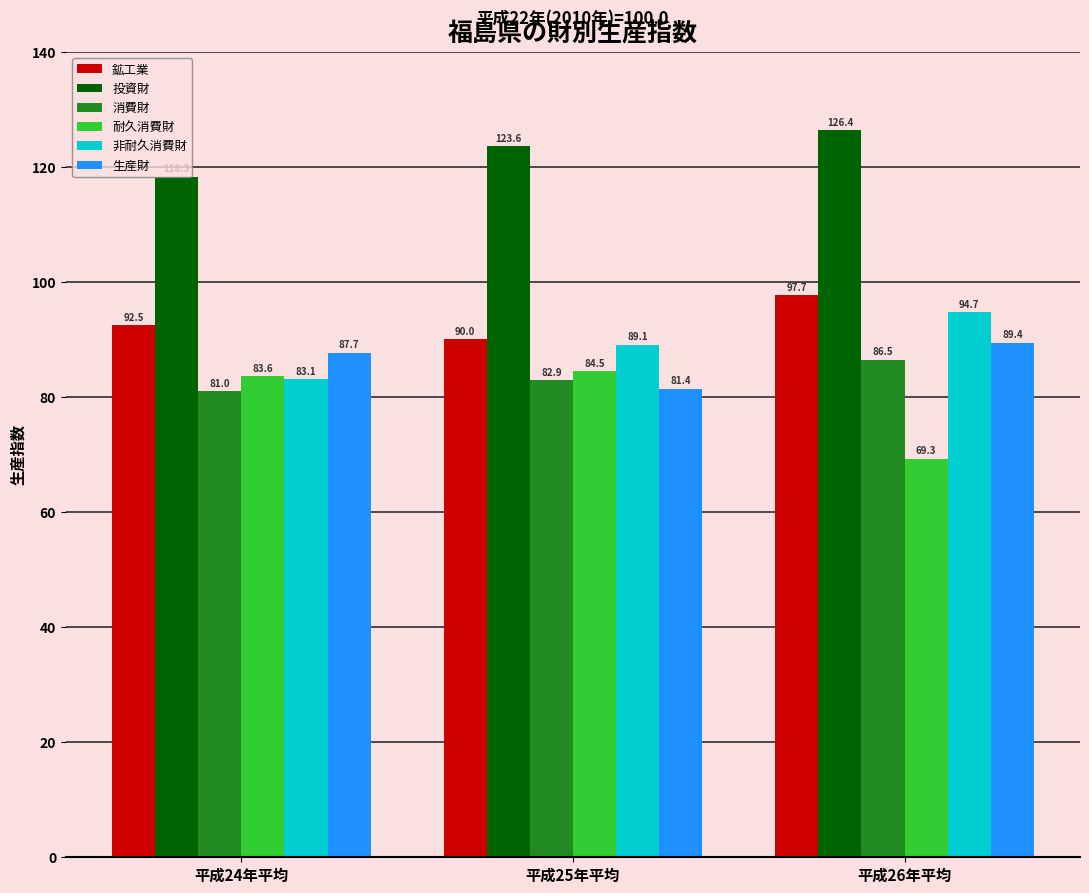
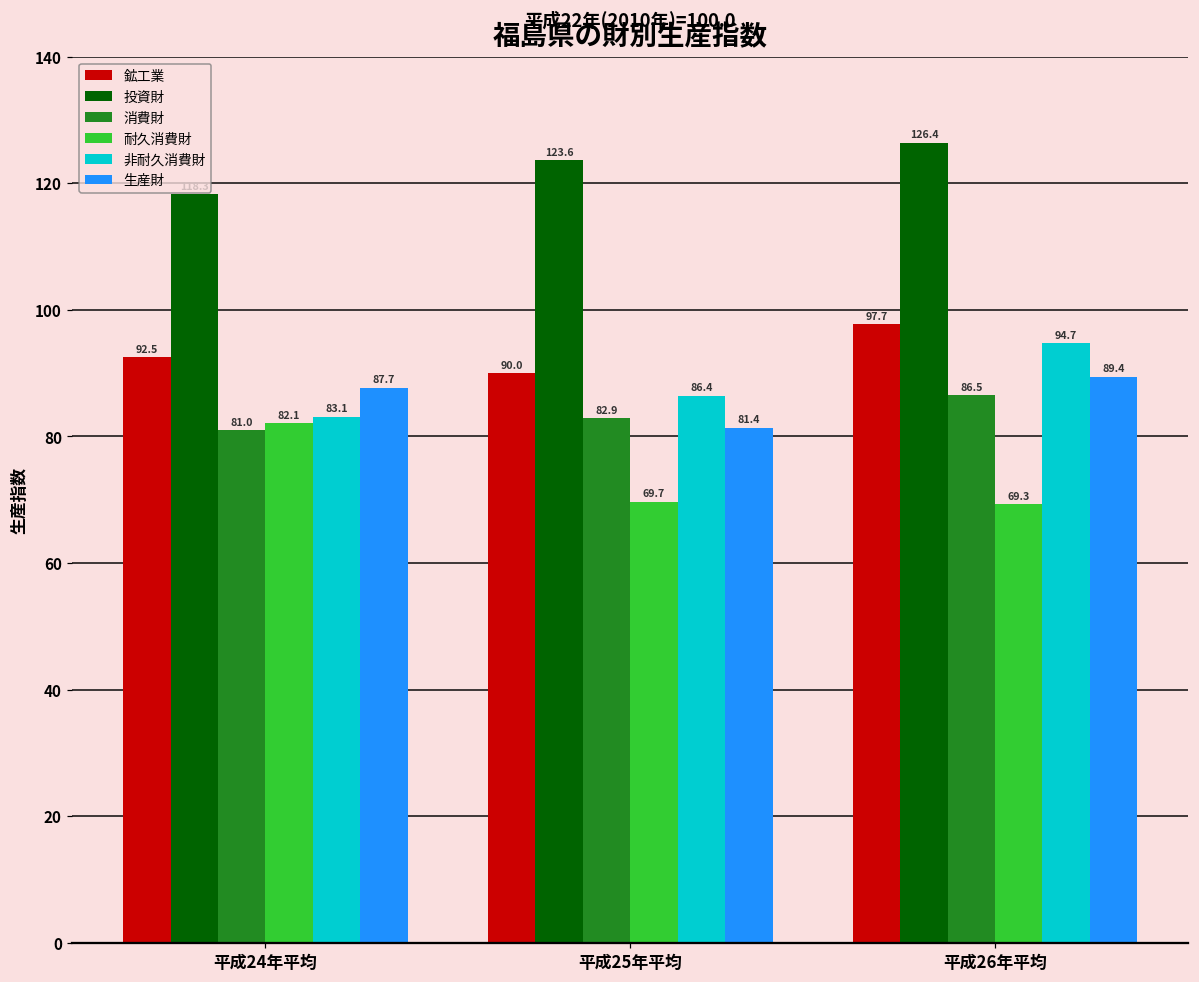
  {
    "鉱工業": {
      "平成24年平均": 92.5,
      "平成25年平均": 90.0,
      "平成26年平均": 97.7
    },
    "投資財": {
      "平成25年平均": 123.6,
      "平成26年平均": 126.4
    },
    "消費財": {
      "平成24年平均": 81.0,
      "平成25年平均": 82.9,
      "平成26年平均": 86.5
    },
    "耐久消費財": {
-     "平成24年平均": 83.6,
-     "平成25年平均": 84.5,
+     "平成24年平均": 82.1,
+     "平成25年平均": 69.7,
      "平成26年平均": 69.3
    },
    "非耐久消費財": {
      "平成24年平均": 83.1,
-     "平成25年平均": 89.1,
+     "平成25年平均": 86.4,
      "平成26年平均": 94.7
    },
    "生産財": {
      "平成24年平均": 87.7,
      "平成25年平均": 81.4,
      "平成26年平均": 89.4
    }
  }
